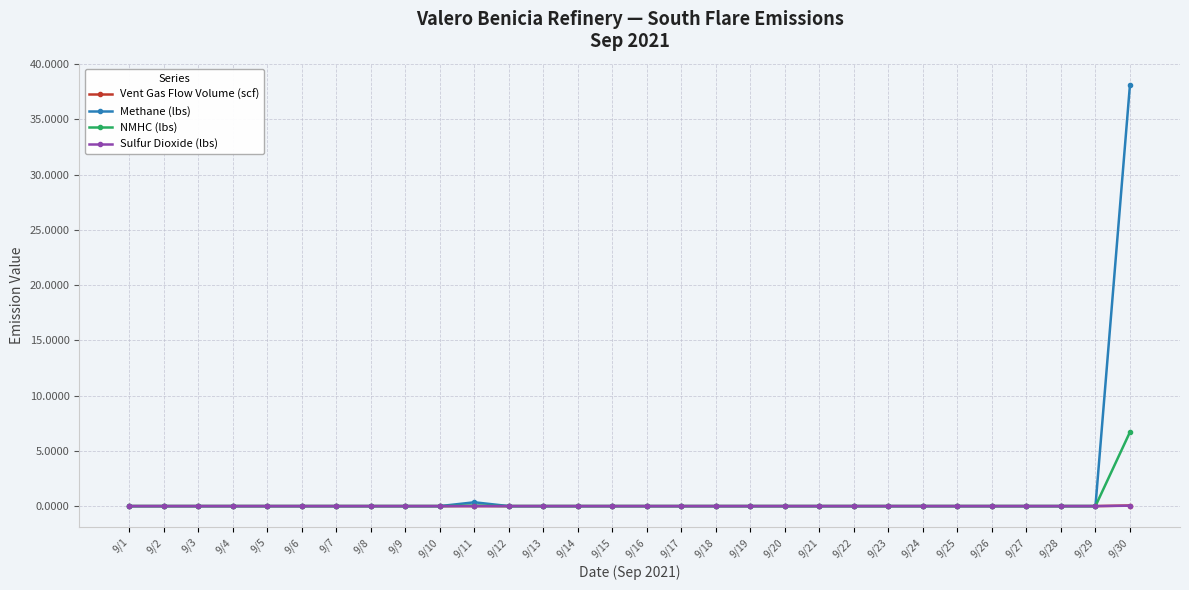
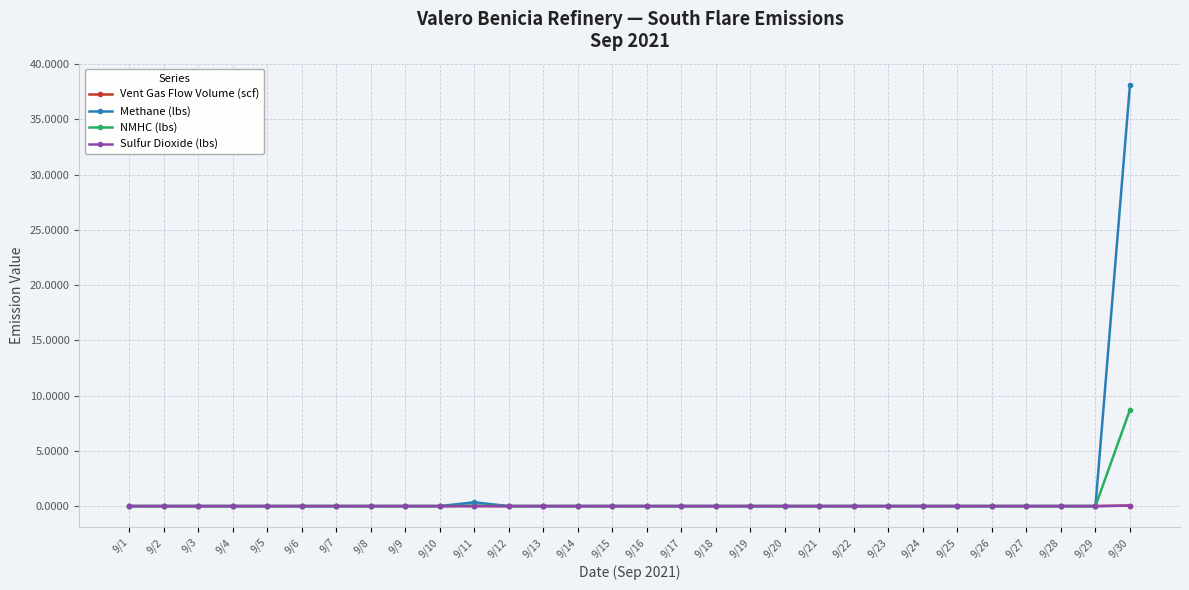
  {
    "Methane (lbs)": {
      "9/11": 0.3,
      "9/30": 38.1
    },
    "NMHC (lbs)": {
-     "9/30": 6.7
+     "9/30": 8.7
    }
  }
